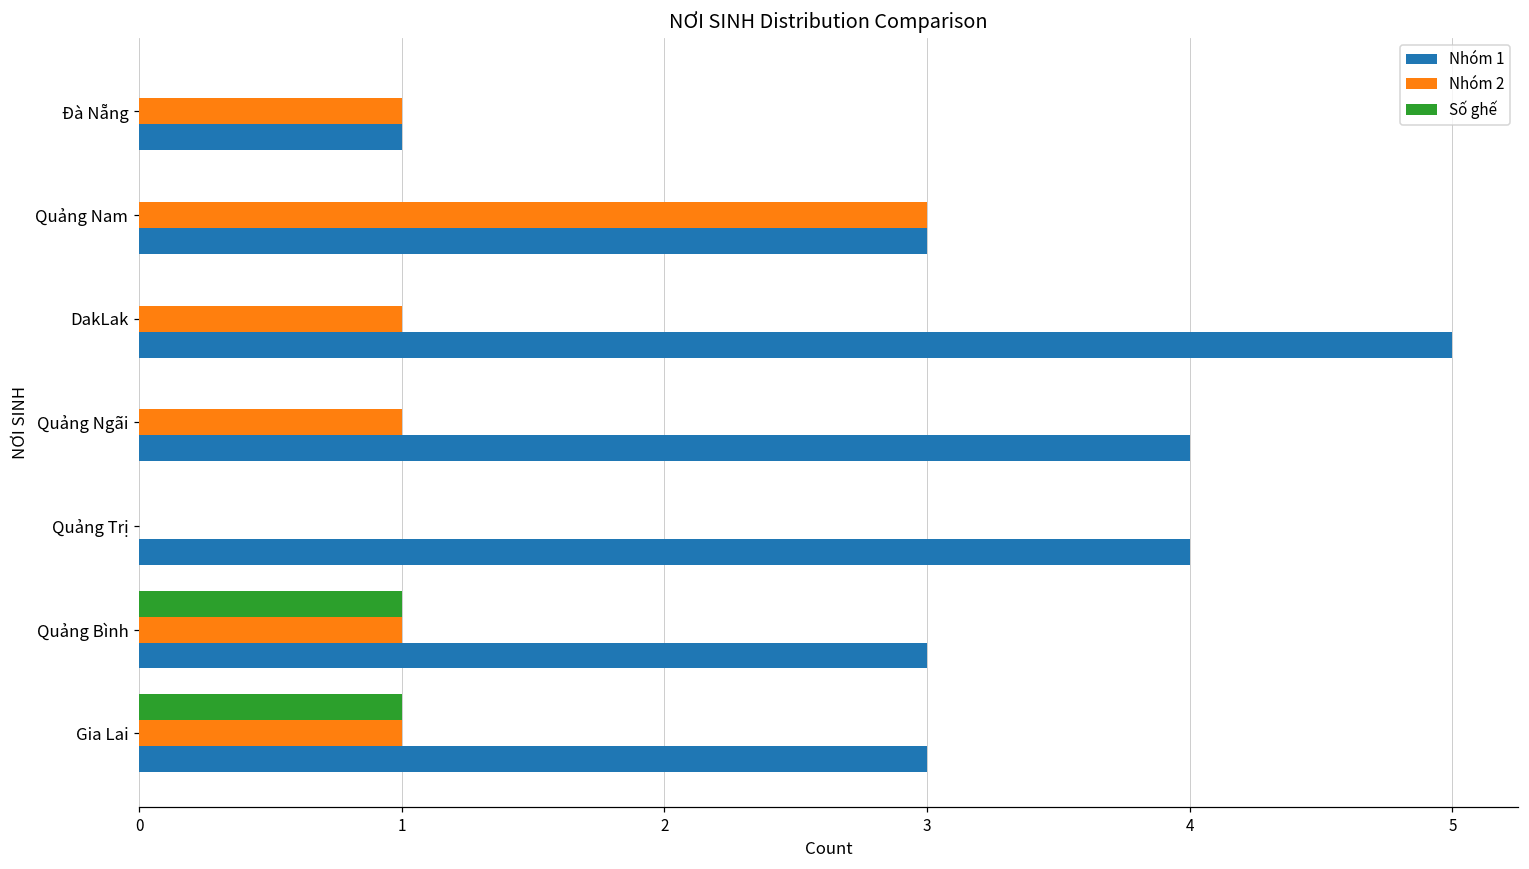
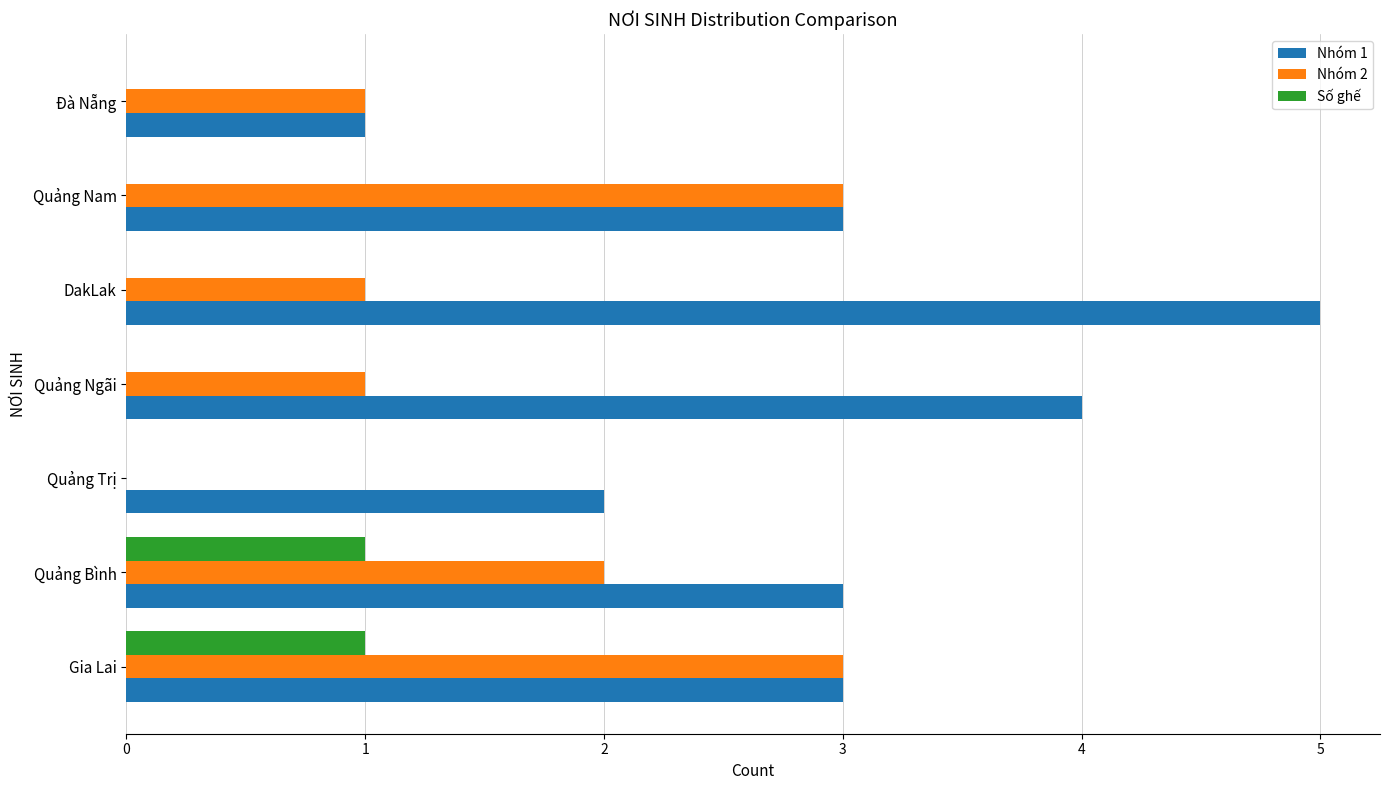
  {
    "Nhóm 1": {
      "Đà Nẵng": 1,
      "Quảng Nam": 3,
      "DakLak": 5,
      "Quảng Ngãi": 4,
-     "Quảng Trị": 4,
+     "Quảng Trị": 2,
      "Quảng Bình": 3,
      "Gia Lai": 3
    },
    "Nhóm 2": {
      "Đà Nẵng": 1,
      "Quảng Nam": 3,
      "DakLak": 1,
      "Quảng Ngãi": 1,
      "Quảng Trị": 0,
-     "Quảng Bình": 1,
-     "Gia Lai": 1
+     "Quảng Bình": 2,
+     "Gia Lai": 3
    },
    "Số ghế": {
      "Đà Nẵng": 0,
      "Quảng Nam": 0,
      "DakLak": 0,
      "Quảng Ngãi": 0,
      "Quảng Trị": 0,
      "Quảng Bình": 1,
      "Gia Lai": 1
    }
  }
